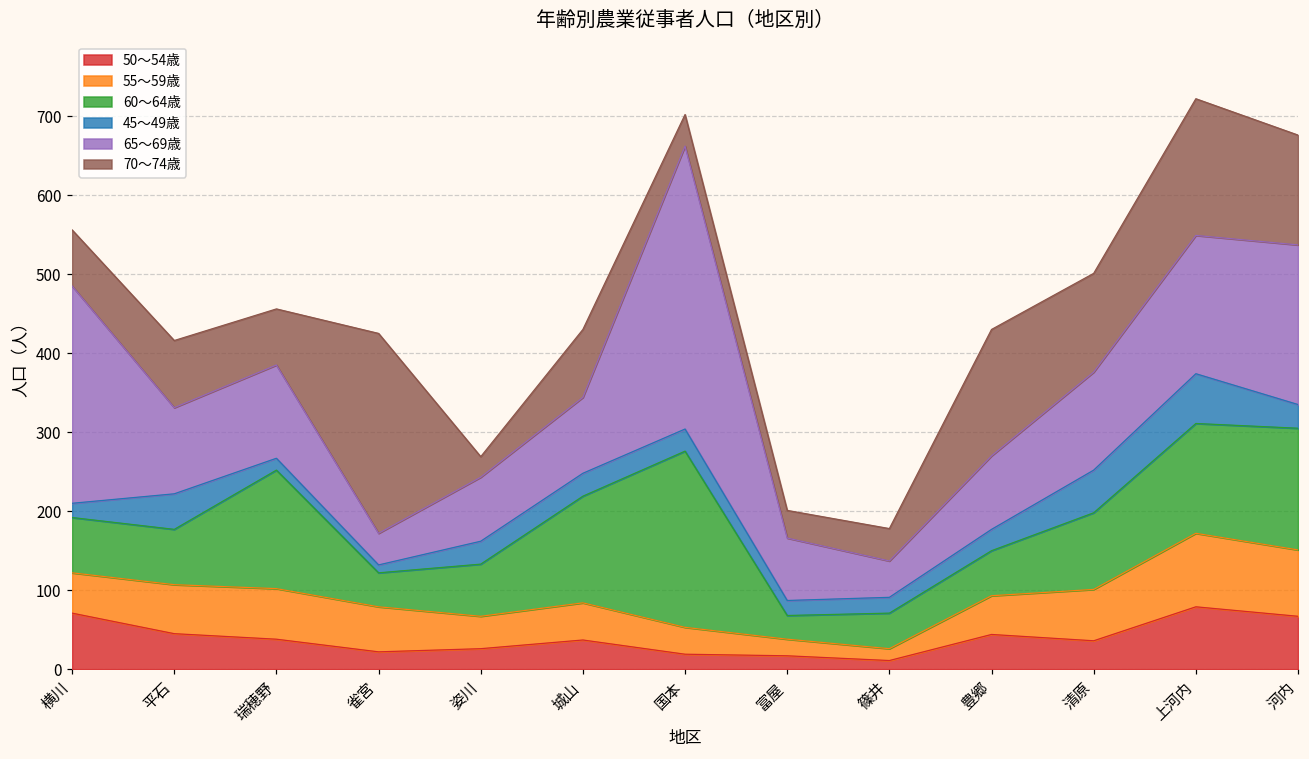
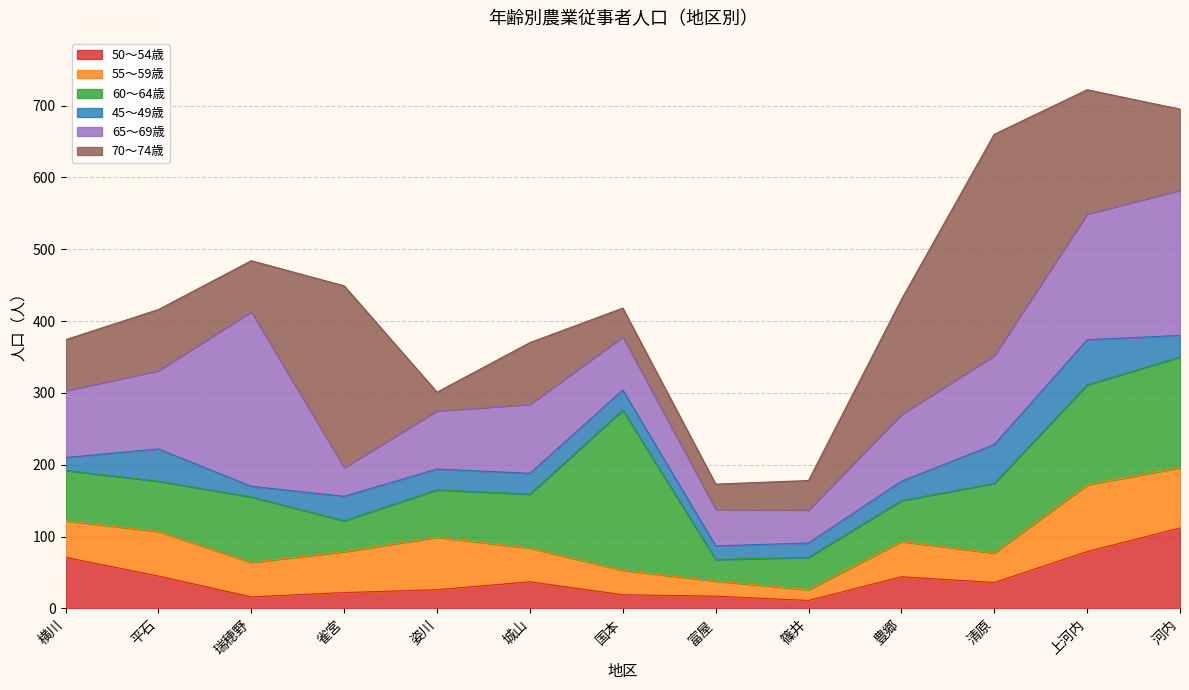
  {
    "50～54歳": {
      "横川": 70,
      "平石": 50,
-     "瑞穂野": 40,
+     "瑞穂野": 20,
      "雀宮": 20,
      "姿川": 30,
      "城山": 40,
      "国本": 20,
      "富屋": 20,
      "篠井": 10,
      "豊郷": 40,
      "清原": 40,
      "上河内": 80,
-     "河内": 70
+     "河内": 110
    },
    "55～59歳": {
      "横川": 50,
      "平石": 60,
-     "瑞穂野": 60,
+     "瑞穂野": 50,
      "雀宮": 60,
-     "姿川": 40,
+     "姿川": 70,
      "城山": 50,
      "国本": 30,
      "富屋": 20,
      "篠井": 20,
      "豊郷": 50,
-     "清原": 70,
+     "清原": 40,
      "上河内": 90,
      "河内": 80
    },
    "60～64歳": {
      "横川": 70,
      "平石": 70,
-     "瑞穂野": 150,
+     "瑞穂野": 90,
      "雀宮": 40,
      "姿川": 70,
-     "城山": 140,
+     "城山": 80,
      "国本": 220,
      "富屋": 30,
      "篠井": 50,
      "豊郷": 60,
      "清原": 100,
      "上河内": 140,
      "河内": 150
    },
    "45～49歳": {
      "横川": 20,
      "平石": 50,
      "瑞穂野": 20,
-     "雀宮": 10,
+     "雀宮": 30,
      "姿川": 30,
      "城山": 30,
      "国本": 30,
      "富屋": 20,
      "篠井": 20,
      "豊郷": 30,
      "清原": 50,
      "上河内": 60,
      "河内": 30
    },
    "65～69歳": {
-     "横川": 280,
+     "横川": 90,
      "平石": 110,
-     "瑞穂野": 120,
+     "瑞穂野": 240,
      "雀宮": 40,
      "姿川": 80,
      "城山": 100,
-     "国本": 360,
-     "富屋": 80,
+     "国本": 70,
+     "富屋": 50,
      "篠井": 50,
      "豊郷": 90,
      "清原": 120,
      "上河内": 180,
      "河内": 200
    },
    "70～74歳": {
      "横川": 70,
      "平石": 90,
      "瑞穂野": 70,
      "雀宮": 250,
      "姿川": 30,
      "城山": 90,
      "国本": 40,
      "富屋": 40,
      "篠井": 40,
      "豊郷": 160,
-     "清原": 130,
+     "清原": 310,
      "上河内": 170,
-     "河内": 140
+     "河内": 110
    }
  }
